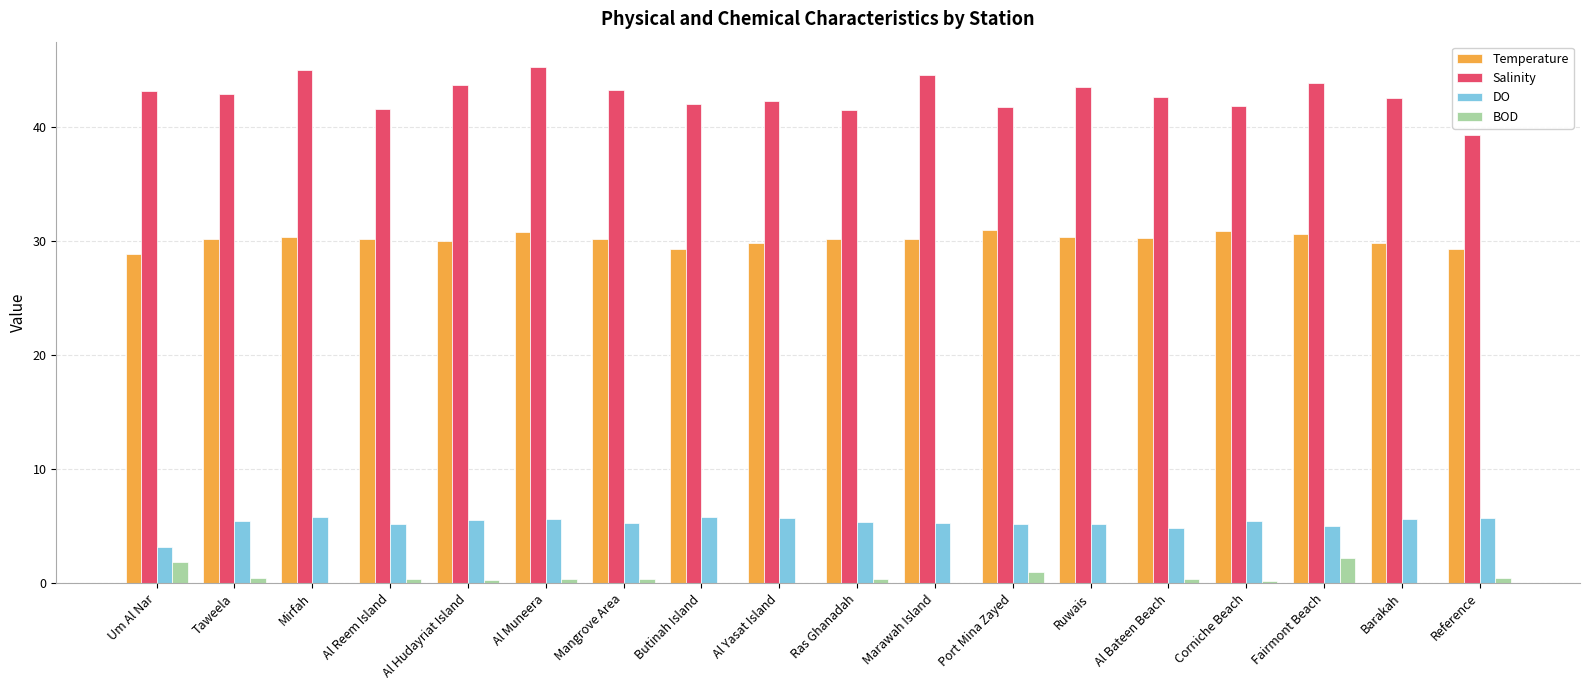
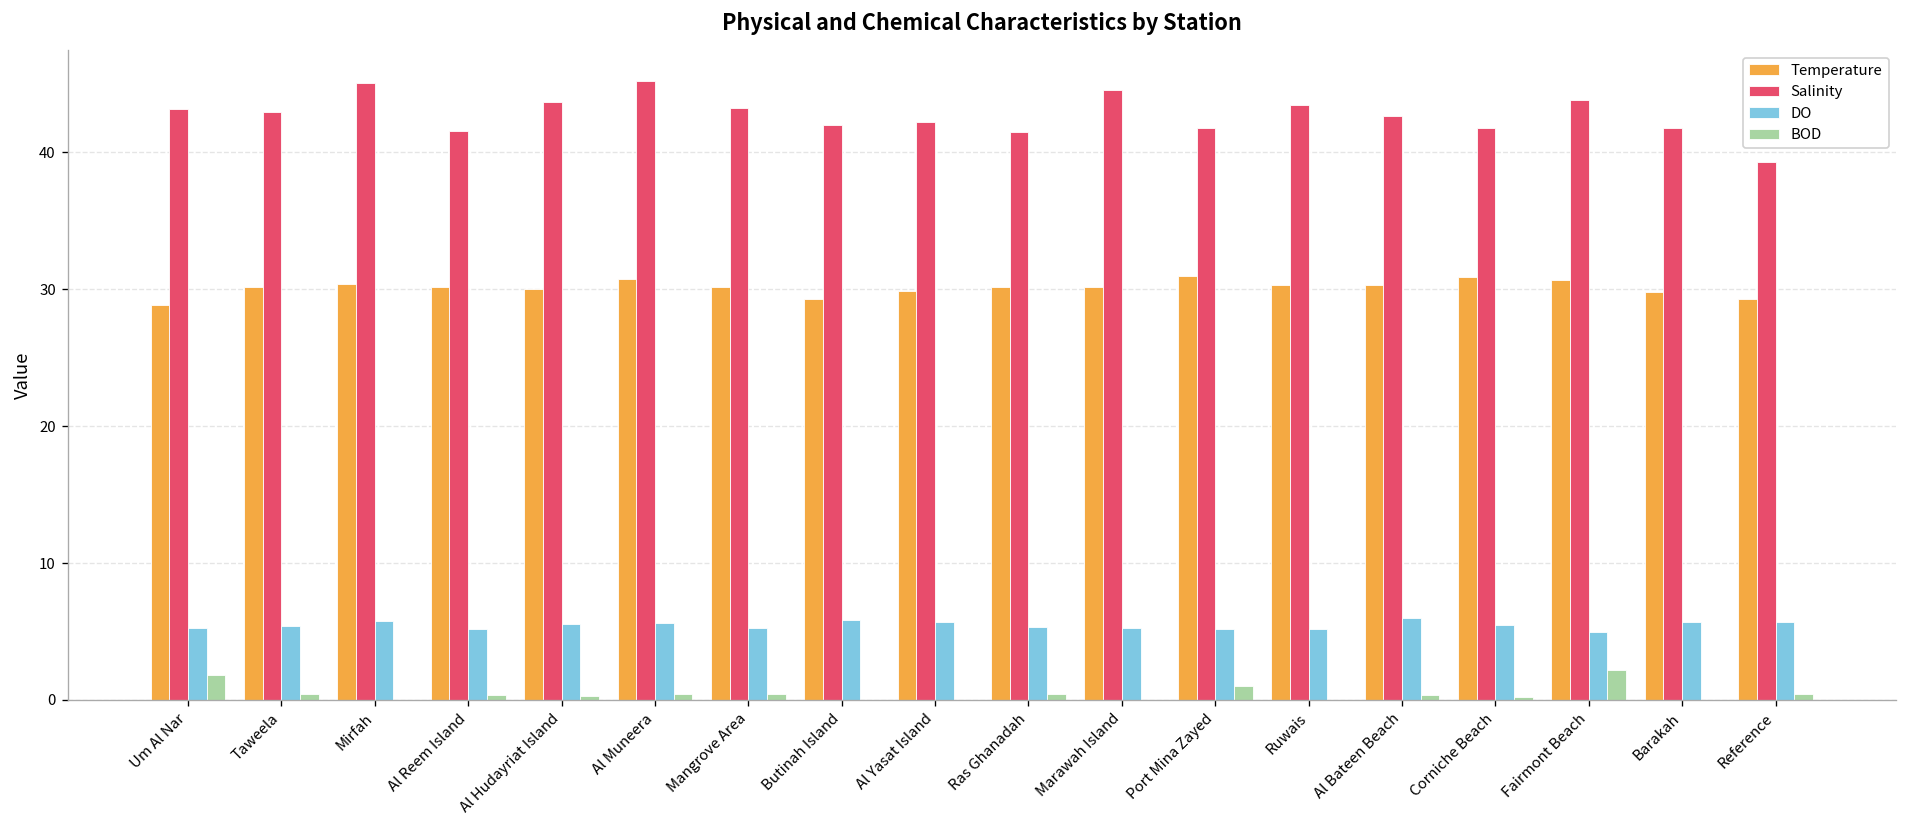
  {
    "Temperature": {
      "Um Al Nar": 28.9,
      "Taweela": 30.1,
      "Mirfah": 30.4,
      "Al Reem Island": 30.2,
      "Al Hudayriat Island": 30.0,
      "Al Muneera": 30.8,
      "Mangrove Area": 30.2,
      "Butinah Island": 29.3,
      "Al Yasat Island": 29.9,
      "Ras Ghanadah": 30.2,
      "Marawah Island": 30.1,
      "Port Mina Zayed": 30.9,
      "Ruwais": 30.3,
      "Al Bateen Beach": 30.3,
      "Corniche Beach": 30.9,
      "Fairmont Beach": 30.7,
      "Barakah": 29.8,
      "Reference": 29.3
    },
    "Salinity": {
      "Um Al Nar": 43.1,
      "Taweela": 42.9,
      "Mirfah": 45.0,
      "Al Reem Island": 41.6,
      "Al Hudayriat Island": 43.7,
      "Al Muneera": 45.2,
      "Mangrove Area": 43.2,
      "Butinah Island": 42.0,
      "Al Yasat Island": 42.2,
      "Ras Ghanadah": 41.5,
      "Marawah Island": 44.5,
      "Port Mina Zayed": 41.8,
      "Ruwais": 43.5,
      "Al Bateen Beach": 42.6,
      "Corniche Beach": 41.8,
      "Fairmont Beach": 43.9,
-     "Barakah": 42.5,
+     "Barakah": 41.8,
      "Reference": 39.3
    },
    "DO": {
-     "Um Al Nar": 3.2,
+     "Um Al Nar": 5.2,
      "Taweela": 5.4,
      "Mirfah": 5.8,
      "Al Reem Island": 5.2,
      "Al Hudayriat Island": 5.5,
      "Al Muneera": 5.6,
      "Mangrove Area": 5.3,
      "Butinah Island": 5.8,
      "Al Yasat Island": 5.7,
      "Ras Ghanadah": 5.3,
      "Marawah Island": 5.3,
      "Port Mina Zayed": 5.2,
      "Ruwais": 5.2,
-     "Al Bateen Beach": 4.9,
+     "Al Bateen Beach": 6.0,
      "Corniche Beach": 5.5,
      "Fairmont Beach": 5.0,
      "Barakah": 5.7,
      "Reference": 5.7
    },
    "BOD": {
      "Um Al Nar": 1.8,
      "Taweela": 0.5,
      "Mirfah": 0.0,
      "Al Reem Island": 0.4,
      "Al Hudayriat Island": 0.3,
      "Al Muneera": 0.4,
      "Mangrove Area": 0.4,
      "Butinah Island": 0.0,
      "Al Yasat Island": 0.0,
      "Ras Ghanadah": 0.4,
      "Marawah Island": 0.0,
      "Port Mina Zayed": 1.0,
      "Ruwais": 0.0,
      "Al Bateen Beach": 0.4,
      "Corniche Beach": 0.2,
      "Fairmont Beach": 2.2,
      "Barakah": 0.0,
      "Reference": 0.4
    }
  }
